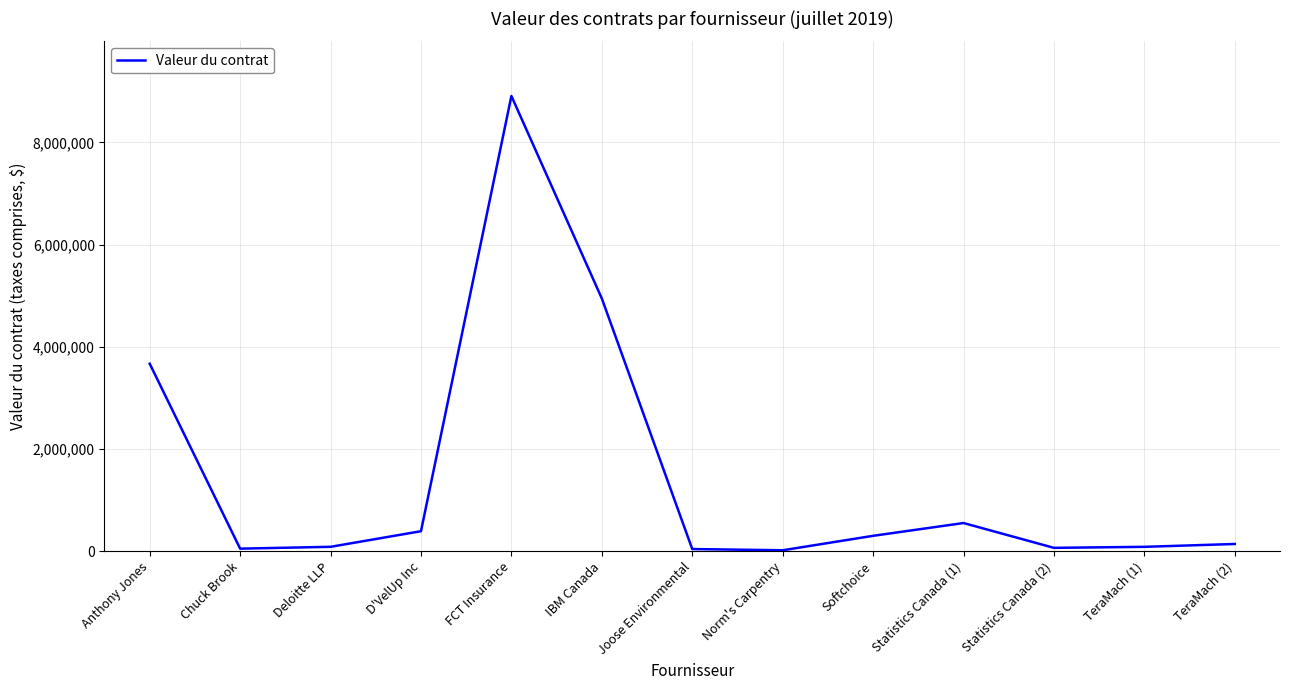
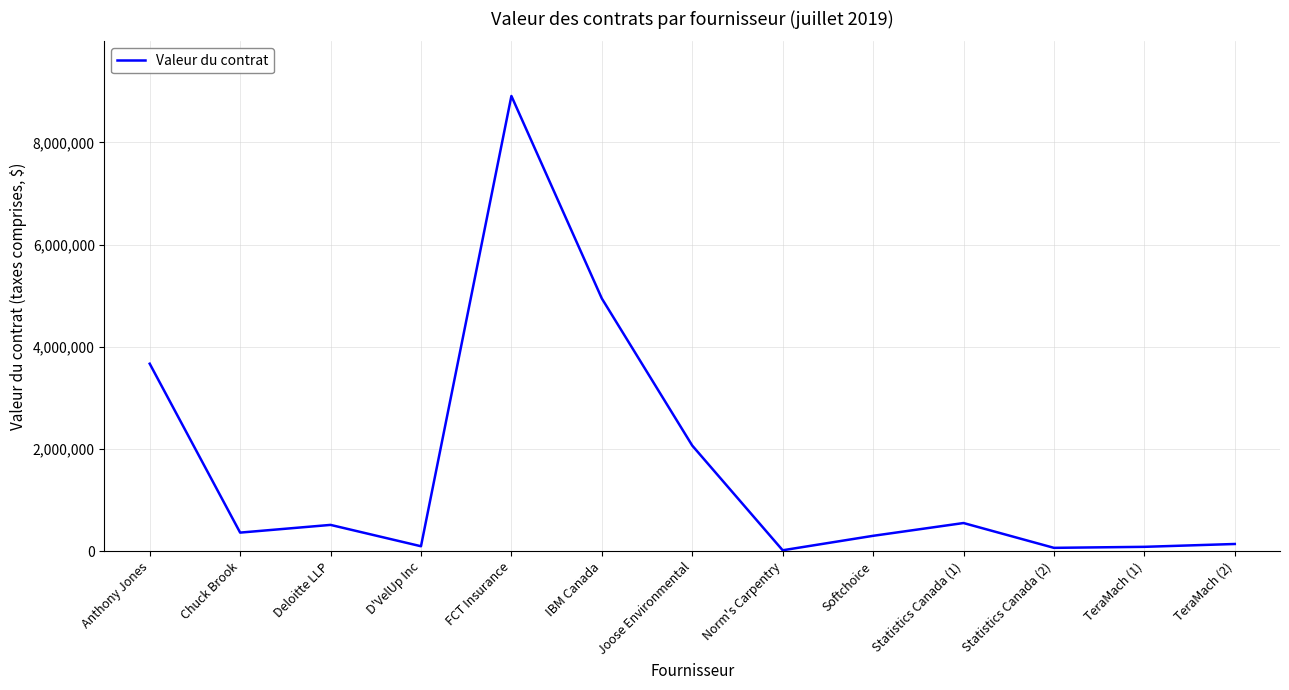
  {
    "Anthony Jones": "3,700,000",
-   "Chuck Brook": "100,000",
-   "Deloitte LLP": "100,000",
-   "D'VelUp Inc": "400,000",
+   "Chuck Brook": "400,000",
+   "Deloitte LLP": "500,000",
+   "D'VelUp Inc": "100,000",
    "FCT Insurance": "8,900,000",
    "IBM Canada": "4,900,000",
-   "Joose Environmental": "0",
+   "Joose Environmental": "2,100,000",
    "Norm's Carpentry": "0",
    "Softchoice": "300,000",
    "Statistics Canada (1)": "600,000",
    "Statistics Canada (2)": "100,000",
    "TeraMach (1)": "100,000",
    "TeraMach (2)": "100,000"
  }
